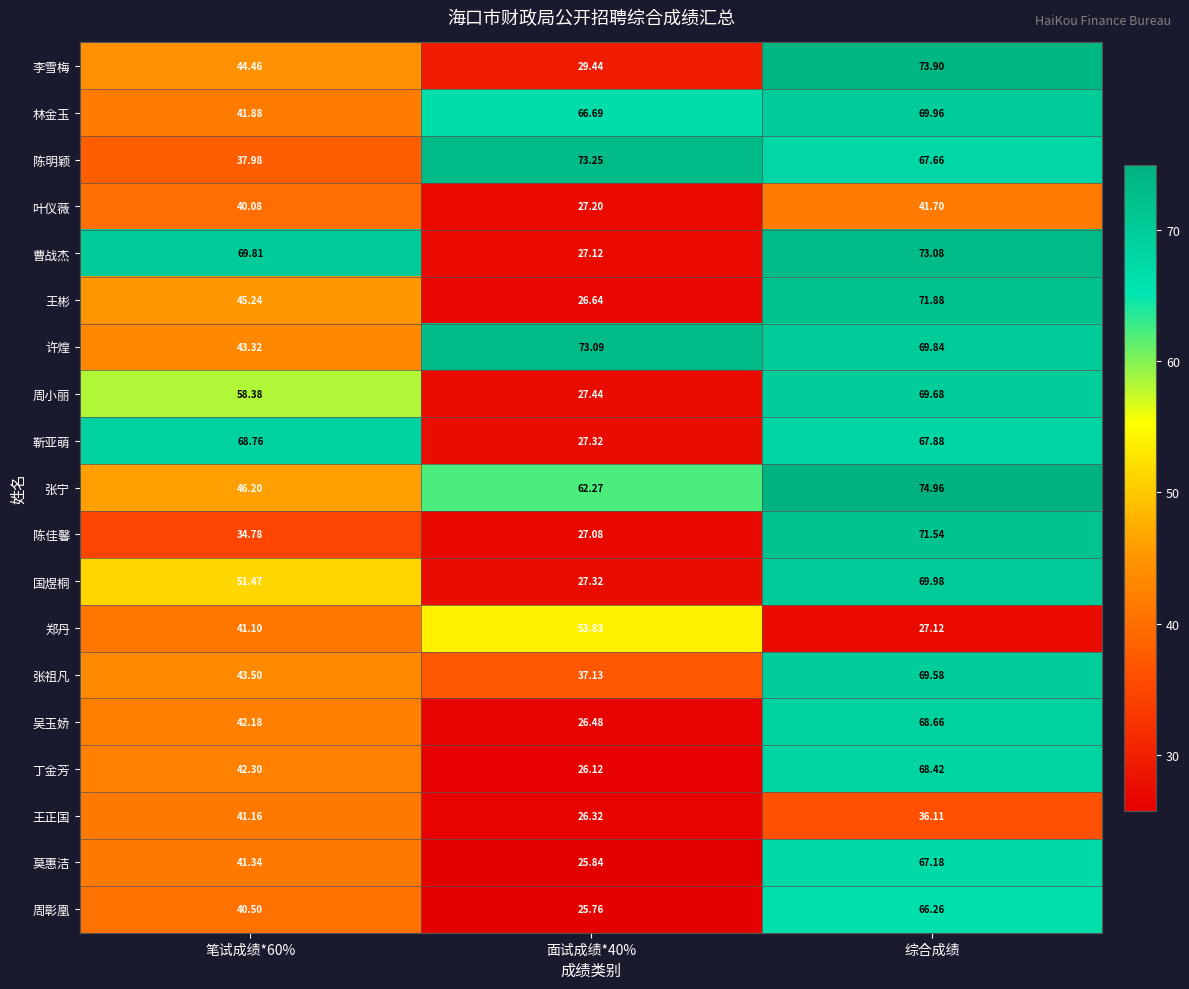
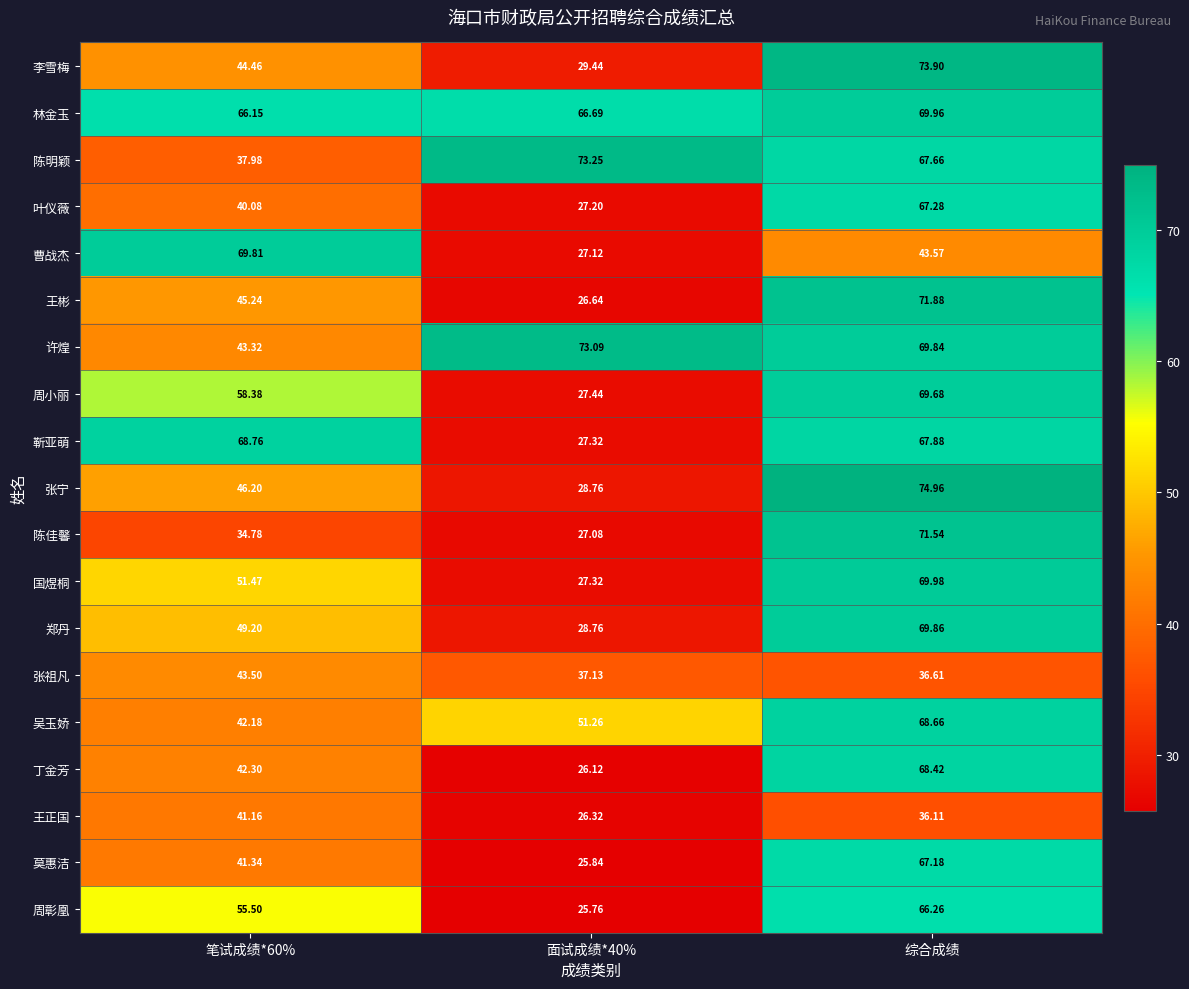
  {
    "李雪梅": {
      "笔试成绩*60%": 44.46,
      "面试成绩*40%": 29.44,
      "综合成绩": 73.90
    },
    "林金玉": {
-     "笔试成绩*60%": 41.88,
+     "笔试成绩*60%": 66.15,
      "面试成绩*40%": 66.69,
      "综合成绩": 69.96
    },
    "陈明颖": {
      "笔试成绩*60%": 37.98,
      "面试成绩*40%": 73.25,
      "综合成绩": 67.66
    },
    "叶仪薇": {
      "笔试成绩*60%": 40.08,
      "面试成绩*40%": 27.20,
-     "综合成绩": 41.70
+     "综合成绩": 67.28
    },
    "曹战杰": {
      "笔试成绩*60%": 69.81,
      "面试成绩*40%": 27.12,
-     "综合成绩": 73.08
+     "综合成绩": 43.57
    },
    "王彬": {
      "笔试成绩*60%": 45.24,
      "面试成绩*40%": 26.64,
      "综合成绩": 71.88
    },
    "许煌": {
      "笔试成绩*60%": 43.32,
      "面试成绩*40%": 73.09,
      "综合成绩": 69.84
    },
    "周小丽": {
      "笔试成绩*60%": 58.38,
      "面试成绩*40%": 27.44,
      "综合成绩": 69.68
    },
    "靳亚萌": {
      "笔试成绩*60%": 68.76,
      "面试成绩*40%": 27.32,
      "综合成绩": 67.88
    },
    "张宁": {
      "笔试成绩*60%": 46.20,
-     "面试成绩*40%": 62.27,
+     "面试成绩*40%": 28.76,
      "综合成绩": 74.96
    },
    "陈佳馨": {
      "笔试成绩*60%": 34.78,
      "面试成绩*40%": 27.08,
      "综合成绩": 71.54
    },
    "国煜桐": {
      "笔试成绩*60%": 51.47,
      "面试成绩*40%": 27.32,
      "综合成绩": 69.98
    },
    "郑丹": {
-     "笔试成绩*60%": 41.10,
-     "面试成绩*40%": 53.83,
-     "综合成绩": 27.12
+     "笔试成绩*60%": 49.20,
+     "面试成绩*40%": 28.76,
+     "综合成绩": 69.86
    },
    "张祖凡": {
      "笔试成绩*60%": 43.50,
      "面试成绩*40%": 37.13,
-     "综合成绩": 69.58
+     "综合成绩": 36.61
    },
    "吴玉娇": {
      "笔试成绩*60%": 42.18,
-     "面试成绩*40%": 26.48,
+     "面试成绩*40%": 51.26,
      "综合成绩": 68.66
    },
    "丁金芳": {
      "笔试成绩*60%": 42.30,
      "面试成绩*40%": 26.12,
      "综合成绩": 68.42
    },
    "王正国": {
      "笔试成绩*60%": 41.16,
      "面试成绩*40%": 26.32,
      "综合成绩": 36.11
    },
    "莫惠洁": {
      "笔试成绩*60%": 41.34,
      "面试成绩*40%": 25.84,
      "综合成绩": 67.18
    },
    "周彰凰": {
-     "笔试成绩*60%": 40.50,
+     "笔试成绩*60%": 55.50,
      "面试成绩*40%": 25.76,
      "综合成绩": 66.26
    }
  }
